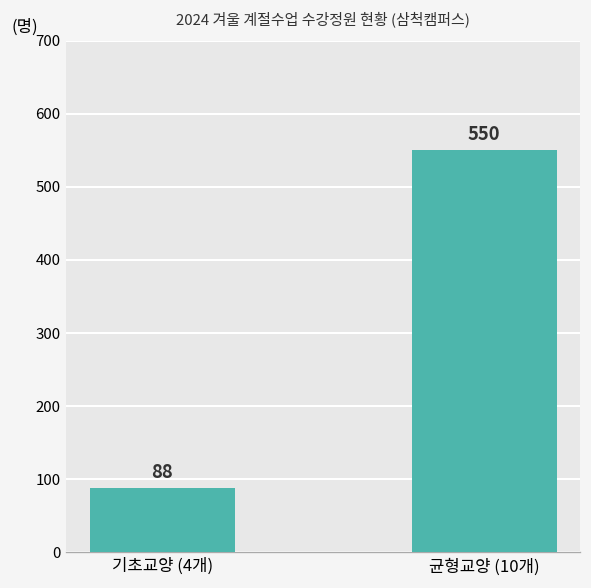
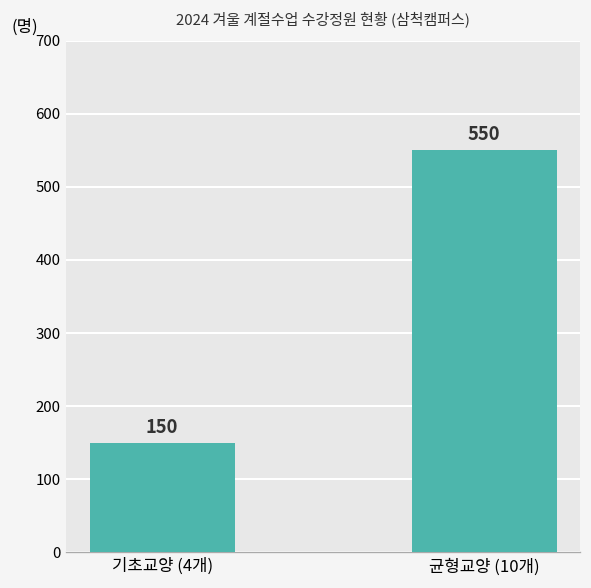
  {
-   "기초교양 (4개)": 88,
+   "기초교양 (4개)": 150,
    "균형교양 (10개)": 550
  }
